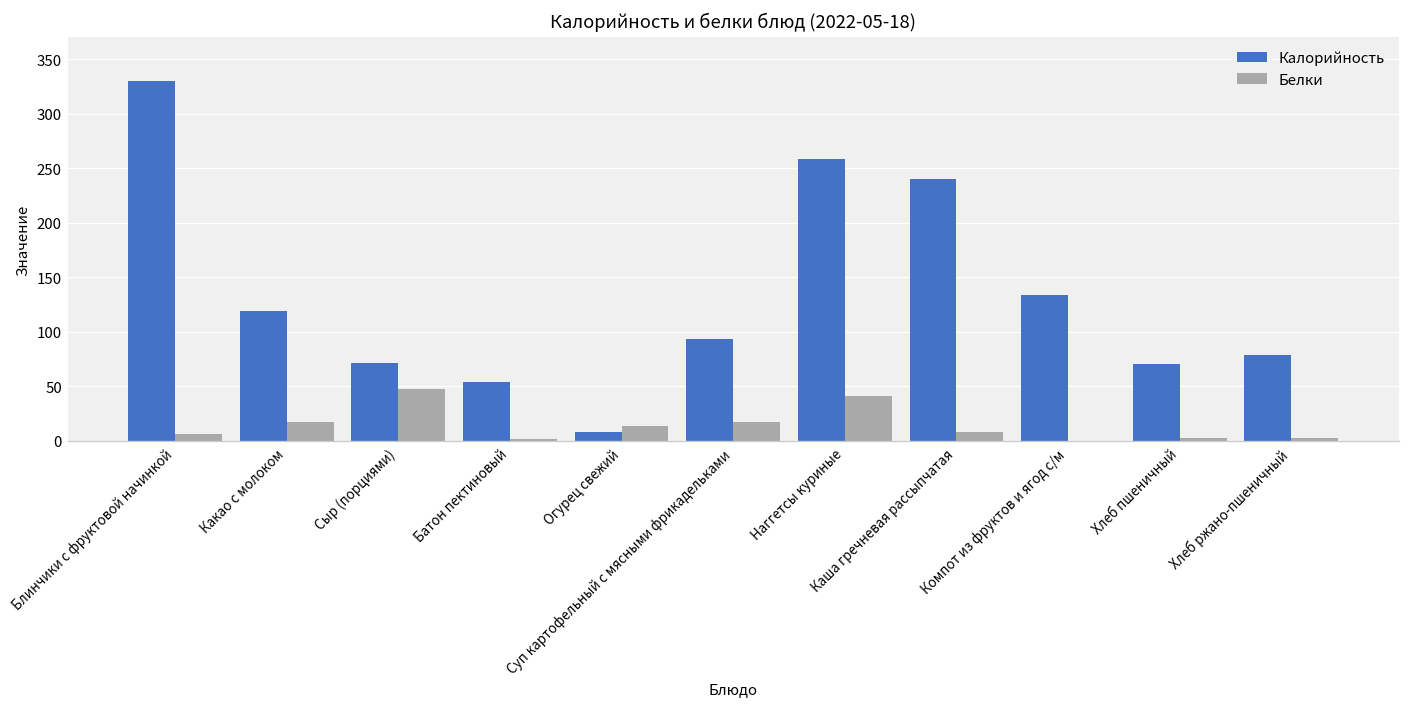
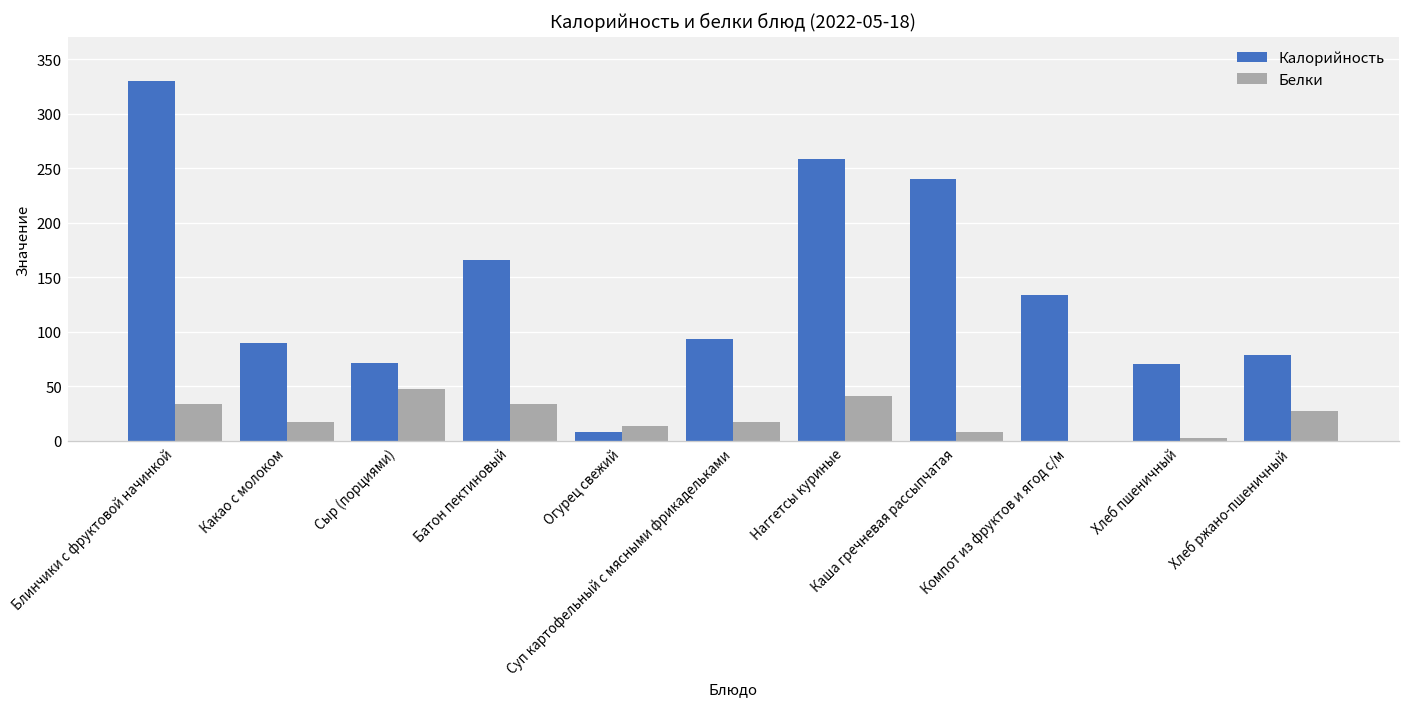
  {
    "Калорийность": {
      "Блинчики с фруктовой начинкой": 330,
-     "Какао с молоком": 120,
+     "Какао с молоком": 90,
      "Сыр (порциями)": 70,
-     "Батон пектиновый": 50,
+     "Батон пектиновый": 170,
      "Огурец свежий": 10,
      "Суп картофельный с мясными фрикадельками": 90,
      "Наггетсы куриные": 260,
      "Каша гречневая рассыпчатая": 240,
      "Компот из фруктов и ягод с/м": 130,
      "Хлеб пшеничный": 70,
      "Хлеб ржано-пшеничный": 80
    },
    "Белки": {
-     "Блинчики с фруктовой начинкой": 10,
+     "Блинчики с фруктовой начинкой": 30,
      "Какао с молоком": 20,
      "Сыр (порциями)": 50,
-     "Батон пектиновый": 0,
+     "Батон пектиновый": 30,
      "Огурец свежий": 10,
      "Суп картофельный с мясными фрикадельками": 20,
      "Наггетсы куриные": 40,
      "Каша гречневая рассыпчатая": 10,
-     "Хлеб ржано-пшеничный": 0
+     "Хлеб ржано-пшеничный": 30
    }
  }
